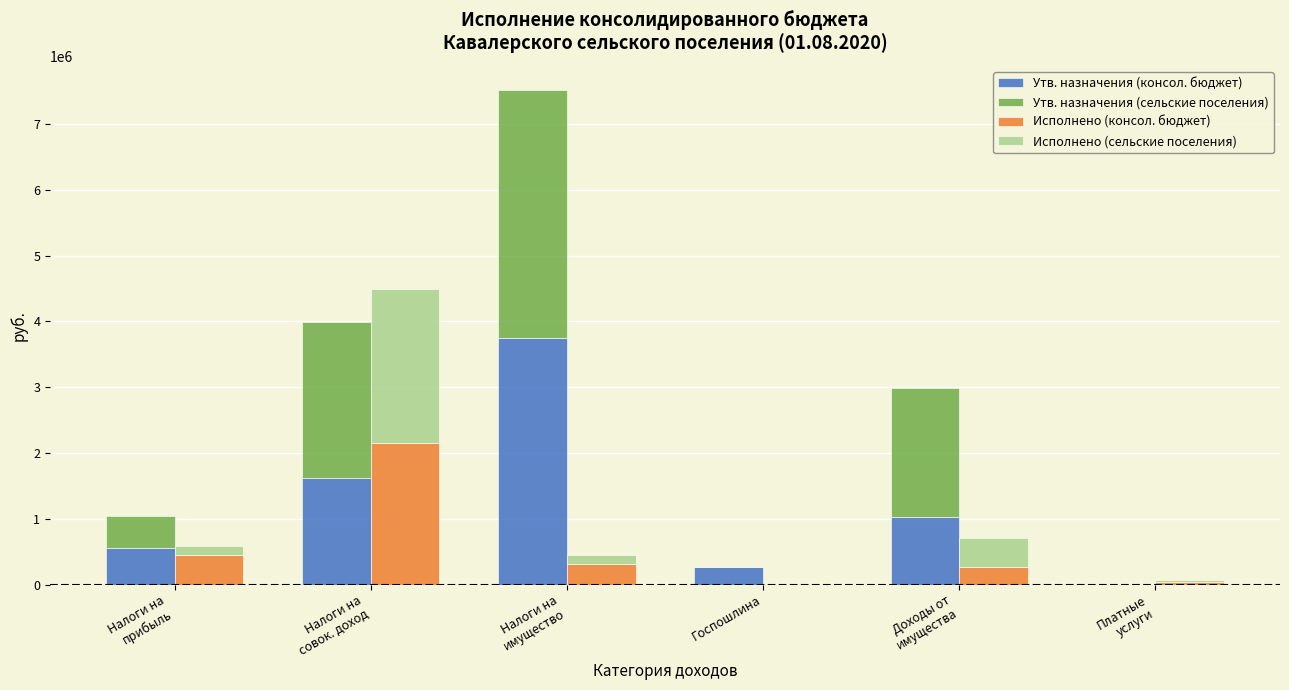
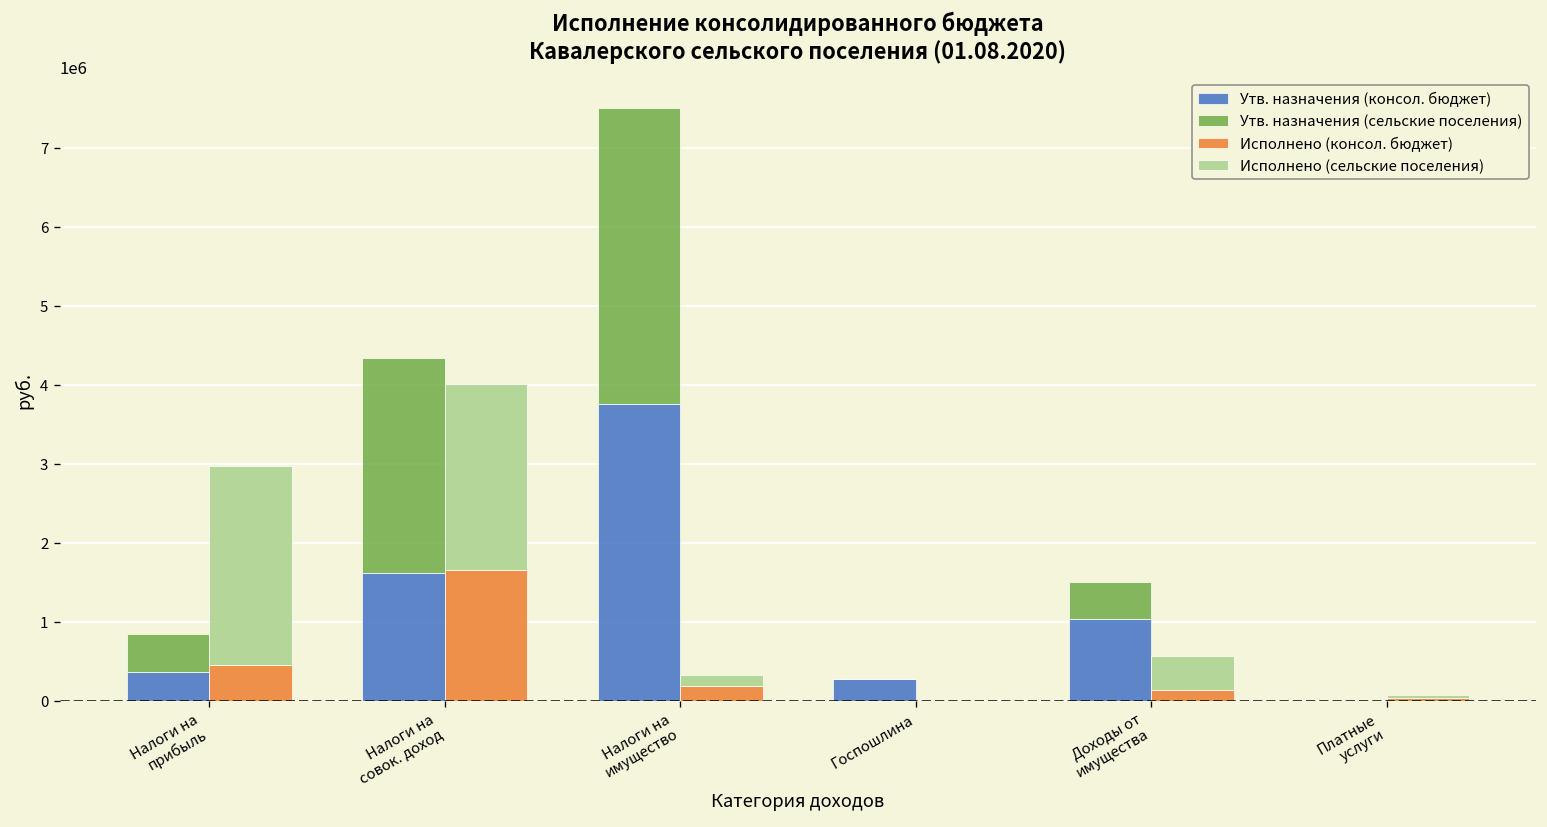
  {
    "Утв. назначения (консол. бюджет)": {
-     "Налоги на прибыль": 500000,
+     "Налоги на прибыль": 400000,
      "Налоги на совок. доход": 1600000,
      "Налоги на имущество": 3800000,
      "Госпошлина": 300000,
      "Доходы от имущества": 1000000,
      "Платные услуги": 0
    },
    "Утв. назначения (сельские поселения)": {
      "Налоги на прибыль": 500000,
-     "Налоги на совок. доход": 2400000,
+     "Налоги на совок. доход": 2700000,
      "Налоги на имущество": 3800000,
-     "Доходы от имущества": 2000000,
+     "Доходы от имущества": 500000,
      "Платные услуги": 0
    },
    "Исполнено (консол. бюджет)": {
      "Налоги на прибыль": 400000,
-     "Налоги на совок. доход": 2100000,
-     "Налоги на имущество": 300000,
-     "Доходы от имущества": 300000
+     "Налоги на совок. доход": 1700000,
+     "Налоги на имущество": 200000,
+     "Доходы от имущества": 100000
    },
    "Исполнено (сельские поселения)": {
-     "Налоги на прибыль": 100000,
+     "Налоги на прибыль": 2500000,
      "Налоги на совок. доход": 2400000,
      "Налоги на имущество": 100000,
      "Доходы от имущества": 400000
    }
  }
